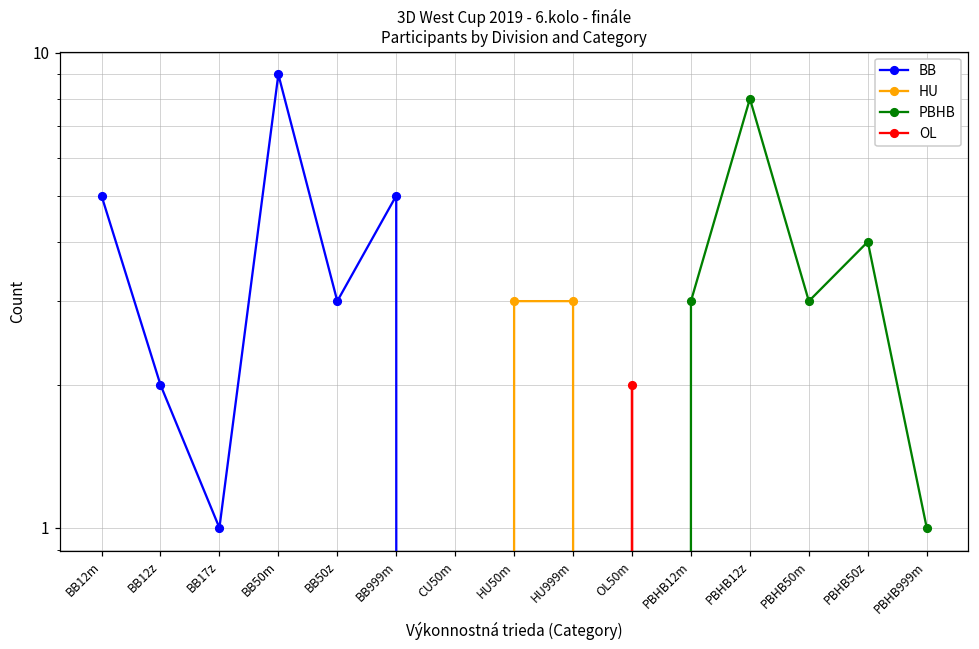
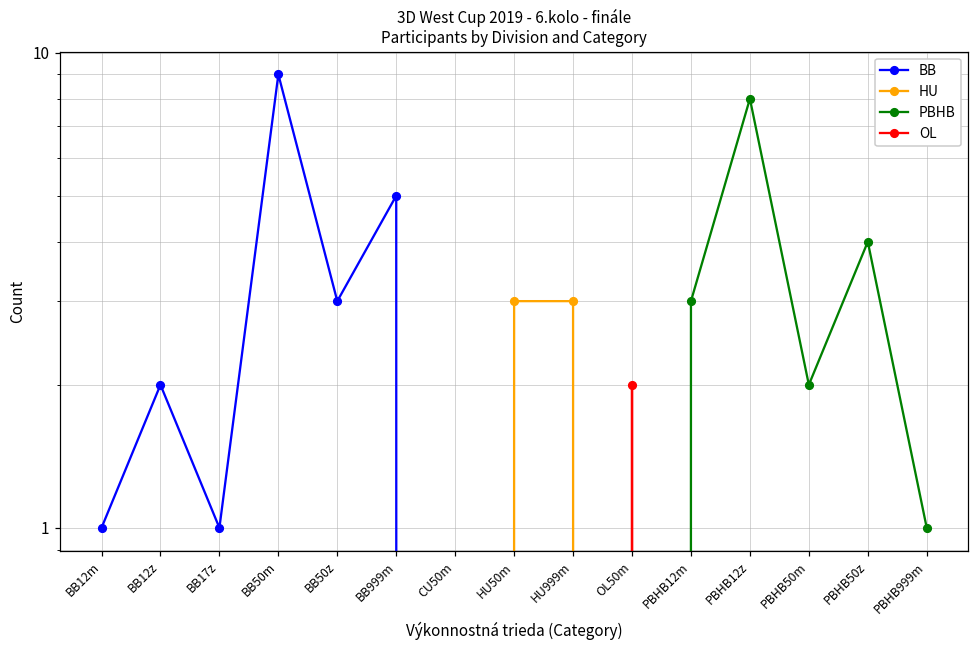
  {
    "BB": {
-     "BB12m": 5,
+     "BB12m": 1,
      "BB12z": 2,
      "BB17z": 1,
      "BB50m": 9,
      "BB50z": 3,
      "BB999m": 5
    },
    "HU": {
      "HU50m": 3,
      "HU999m": 3
    },
    "PBHB": {
      "PBHB12m": 3,
      "PBHB12z": 8,
-     "PBHB50m": 3,
+     "PBHB50m": 2,
      "PBHB50z": 4,
      "PBHB999m": 1
    },
    "OL": {
      "OL50m": 2
    }
  }
